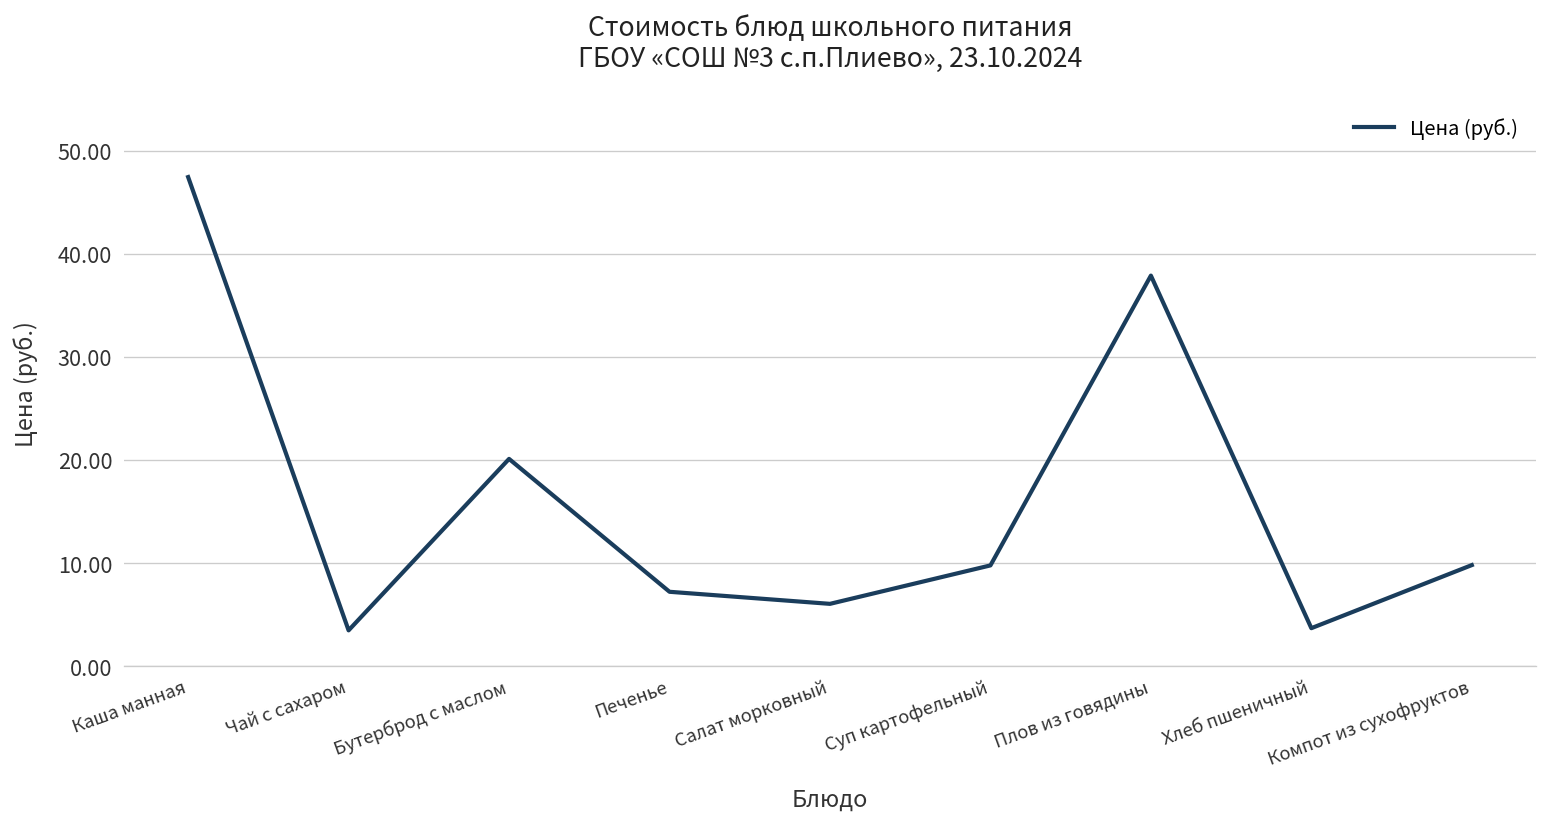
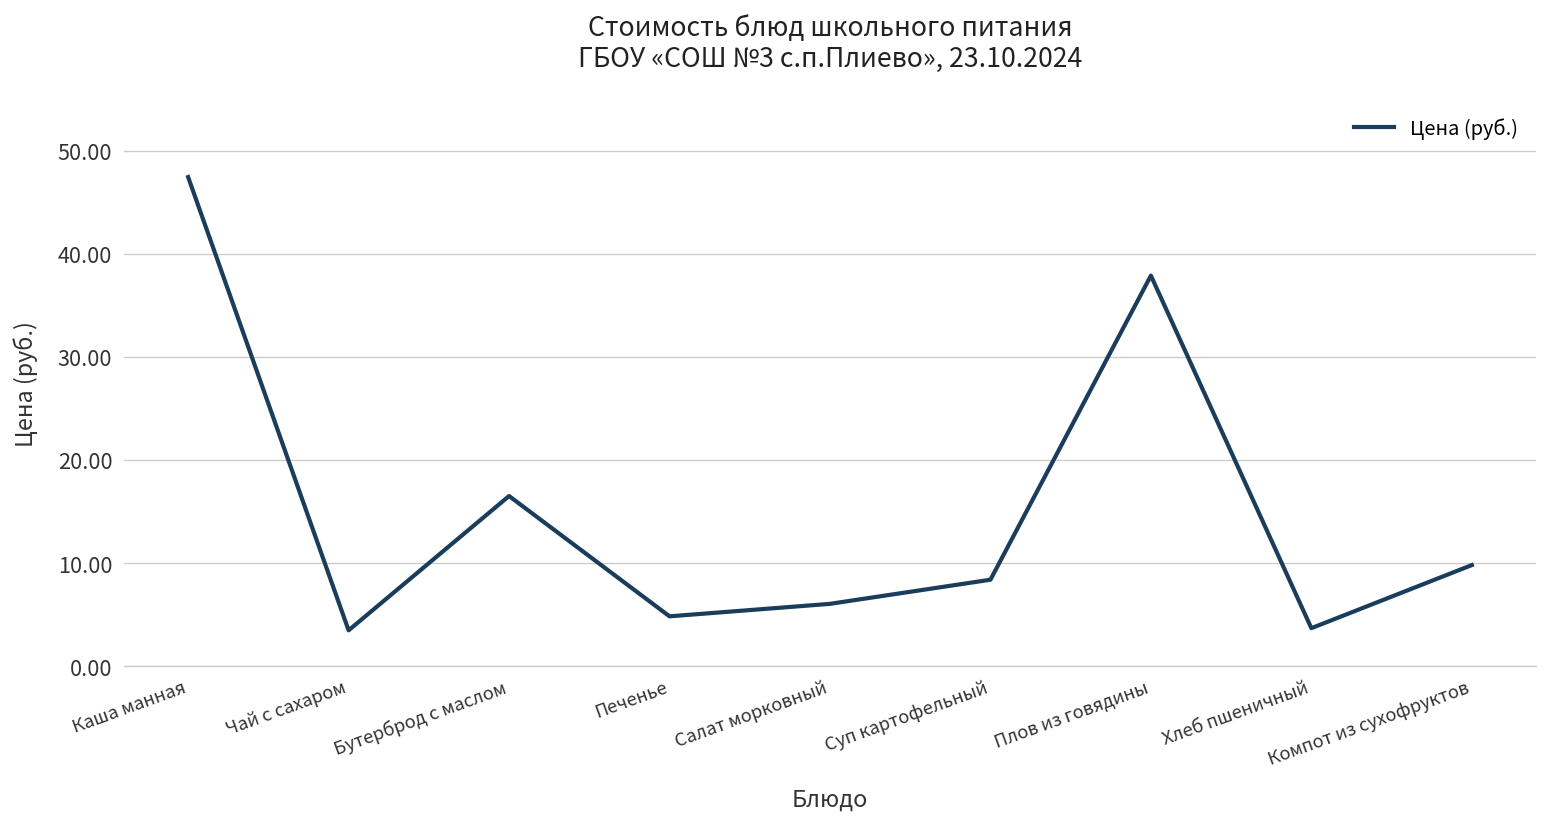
  {
    "Каша манная": 47,
    "Чай с сахаром": 3,
-   "Бутерброд с маслом": 20,
-   "Печенье": 7,
+   "Бутерброд с маслом": 17,
+   "Печенье": 5,
    "Салат морковный": 6,
-   "Суп картофельный": 10,
+   "Суп картофельный": 8,
    "Плов из говядины": 38,
    "Хлеб пшеничный": 4,
    "Компот из сухофруктов": 10
  }
